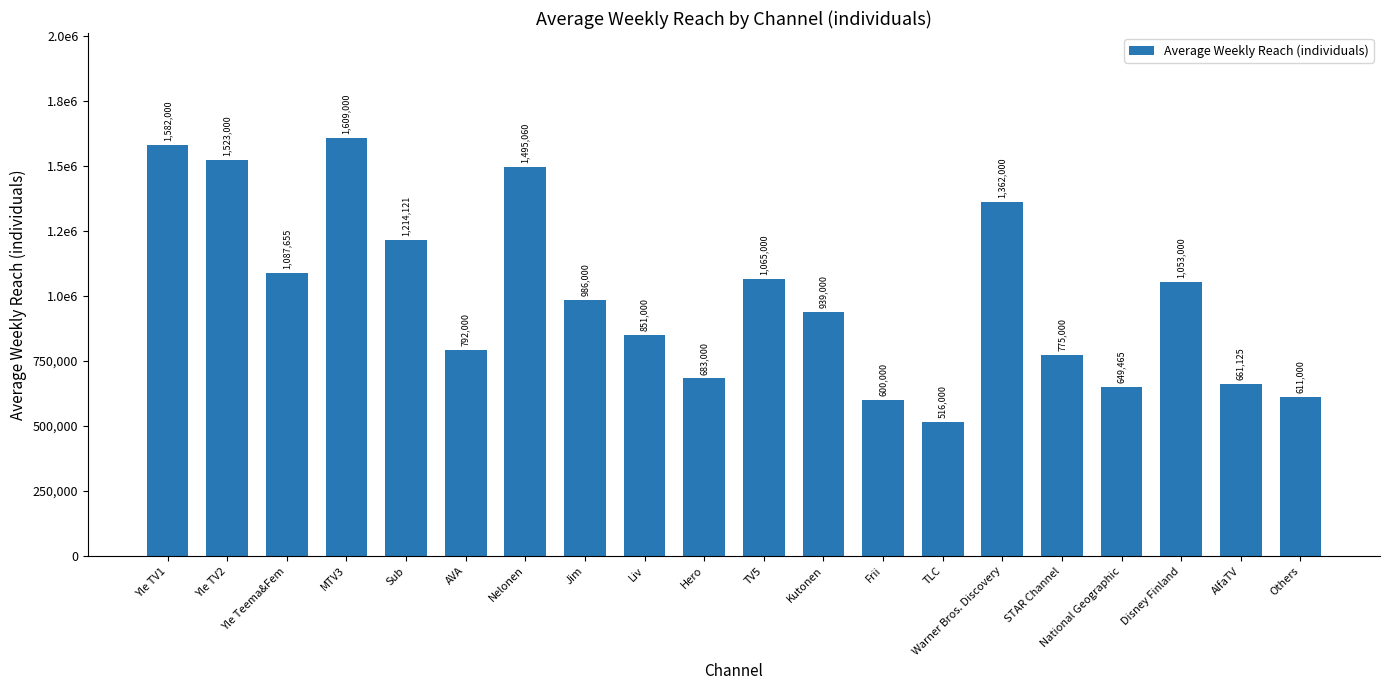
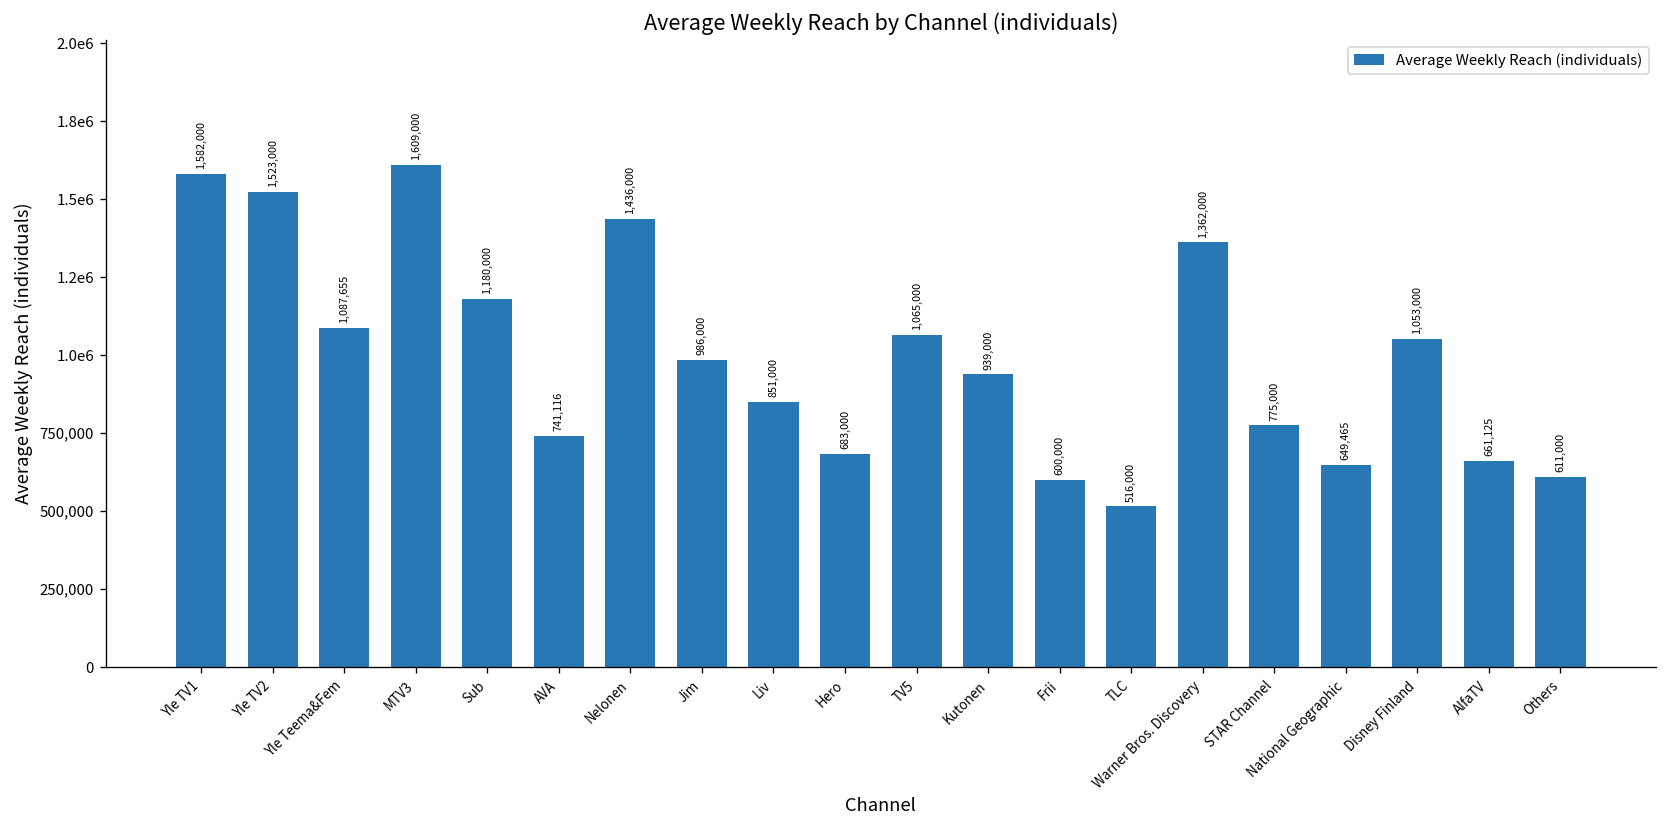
  {
    "Yle TV1": "1,582,000",
    "Yle TV2": "1,523,000",
    "Yle Teema&Fem": "1,087,655",
    "MTV3": "1,609,000",
-   "Sub": "1,214,121",
-   "AVA": "792,000",
-   "Nelonen": "1,495,060",
+   "Sub": "1,180,000",
+   "AVA": "741,116",
+   "Nelonen": "1,436,000",
    "Jim": "986,000",
    "Liv": "851,000",
    "Hero": "683,000",
    "TV5": "1,065,000",
    "Kutonen": "939,000",
    "Frii": "600,000",
    "TLC": "516,000",
    "Warner Bros. Discovery": "1,362,000",
    "STAR Channel": "775,000",
    "National Geographic": "649,465",
    "Disney Finland": "1,053,000",
    "AlfaTV": "661,125",
    "Others": "611,000"
  }
